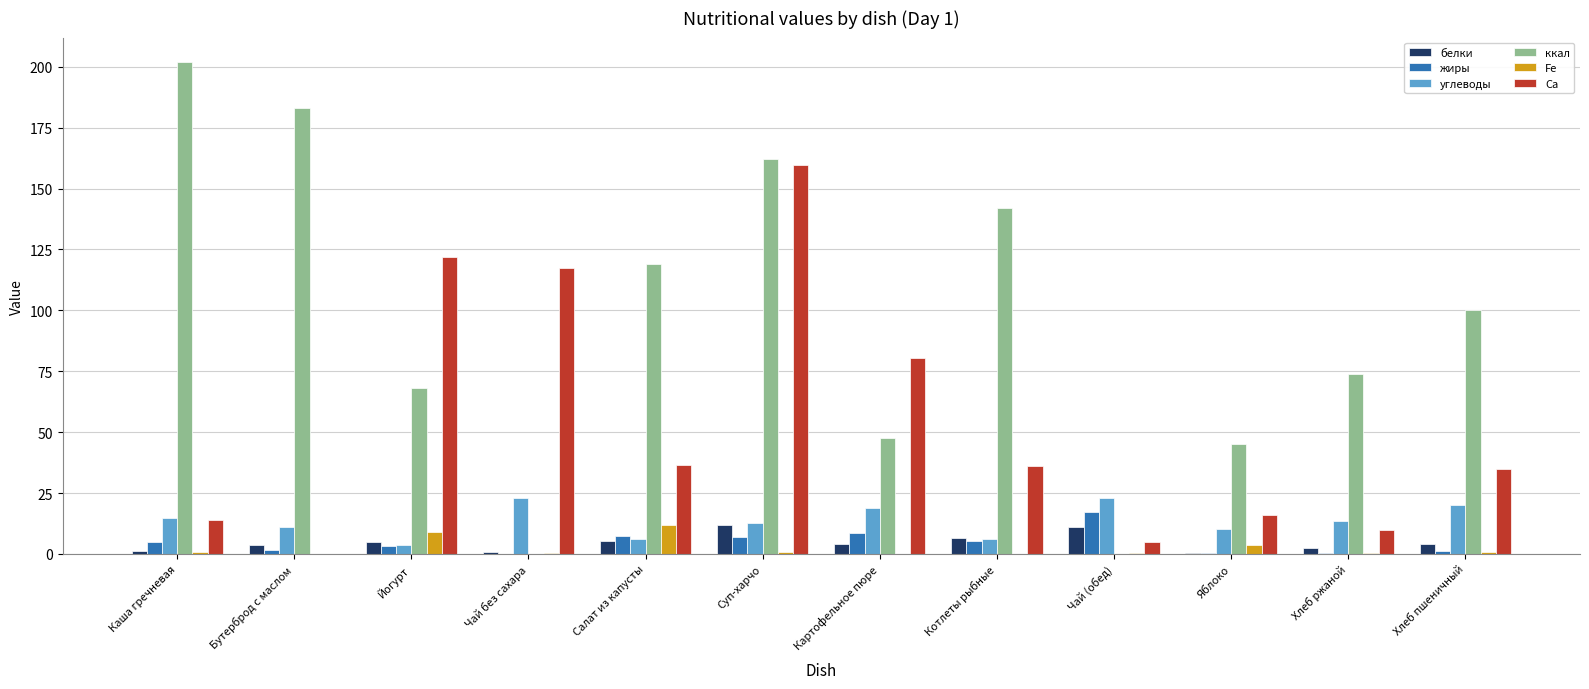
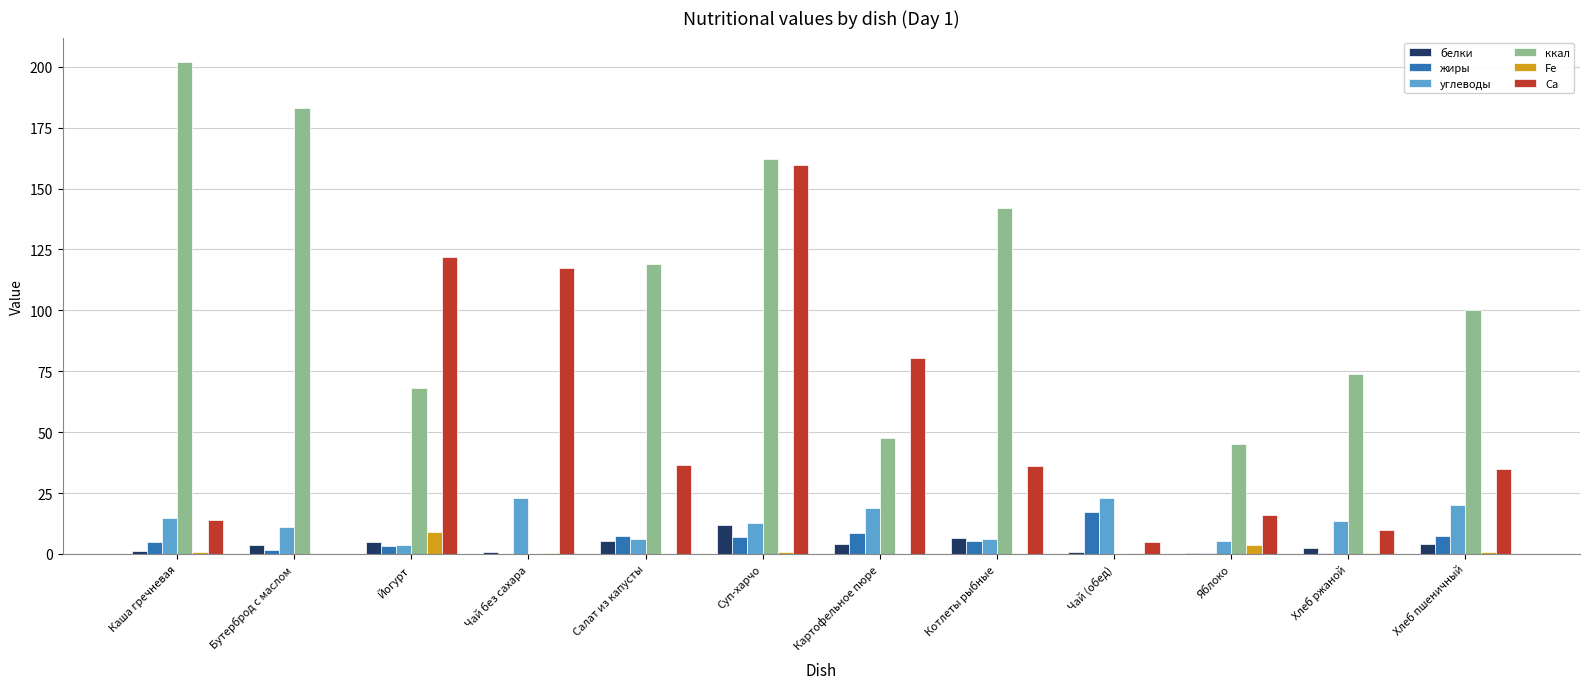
  {
    "белки": {
      "Каша гречневая": 1,
      "Бутерброд с маслом": 4,
      "Йогурт": 5,
      "Салат из капусты": 5,
      "Суп-харчо": 12,
      "Картофельное пюре": 4,
      "Котлеты рыбные": 6,
-     "Чай (обед)": 11,
+     "Чай (обед)": 1,
      "Хлеб ржаной": 3,
      "Хлеб пшеничный": 4
    },
    "жиры": {
      "Каша гречневая": 5,
      "Бутерброд с маслом": 1,
      "Йогурт": 3,
      "Чай без сахара": 0,
      "Салат из капусты": 8,
      "Суп-харчо": 7,
      "Картофельное пюре": 8,
      "Котлеты рыбные": 5,
      "Чай (обед)": 17,
-     "Хлеб пшеничный": 1
+     "Хлеб пшеничный": 8
    },
    "углеводы": {
      "Каша гречневая": 15,
      "Бутерброд с маслом": 11,
      "Йогурт": 4,
      "Чай без сахара": 23,
      "Салат из капусты": 6,
      "Суп-харчо": 13,
      "Картофельное пюре": 19,
      "Котлеты рыбные": 6,
      "Чай (обед)": 23,
-     "Яблоко": 10,
+     "Яблоко": 5,
      "Хлеб ржаной": 13,
      "Хлеб пшеничный": 20
    },
    "ккал": {
      "Каша гречневая": 202,
      "Бутерброд с маслом": 183,
      "Йогурт": 68,
      "Чай без сахара": 0,
      "Салат из капусты": 119,
      "Суп-харчо": 162,
      "Картофельное пюре": 48,
      "Котлеты рыбные": 142,
      "Чай (обед)": 0,
      "Яблоко": 45,
      "Хлеб ржаной": 74,
      "Хлеб пшеничный": 100
    },
    "Fe": {
      "Бутерброд с маслом": 0,
      "Йогурт": 9,
-     "Салат из капусты": 12,
+     "Салат из капусты": 0,
      "Яблоко": 4
    },
    "Са": {
      "Каша гречневая": 14,
      "Бутерброд с маслом": 0,
      "Йогурт": 122,
      "Чай без сахара": 117,
      "Салат из капусты": 37,
      "Суп-харчо": 160,
      "Картофельное пюре": 80,
      "Котлеты рыбные": 36,
      "Чай (обед)": 5,
      "Яблоко": 16,
      "Хлеб ржаной": 10,
      "Хлеб пшеничный": 35
    }
  }
